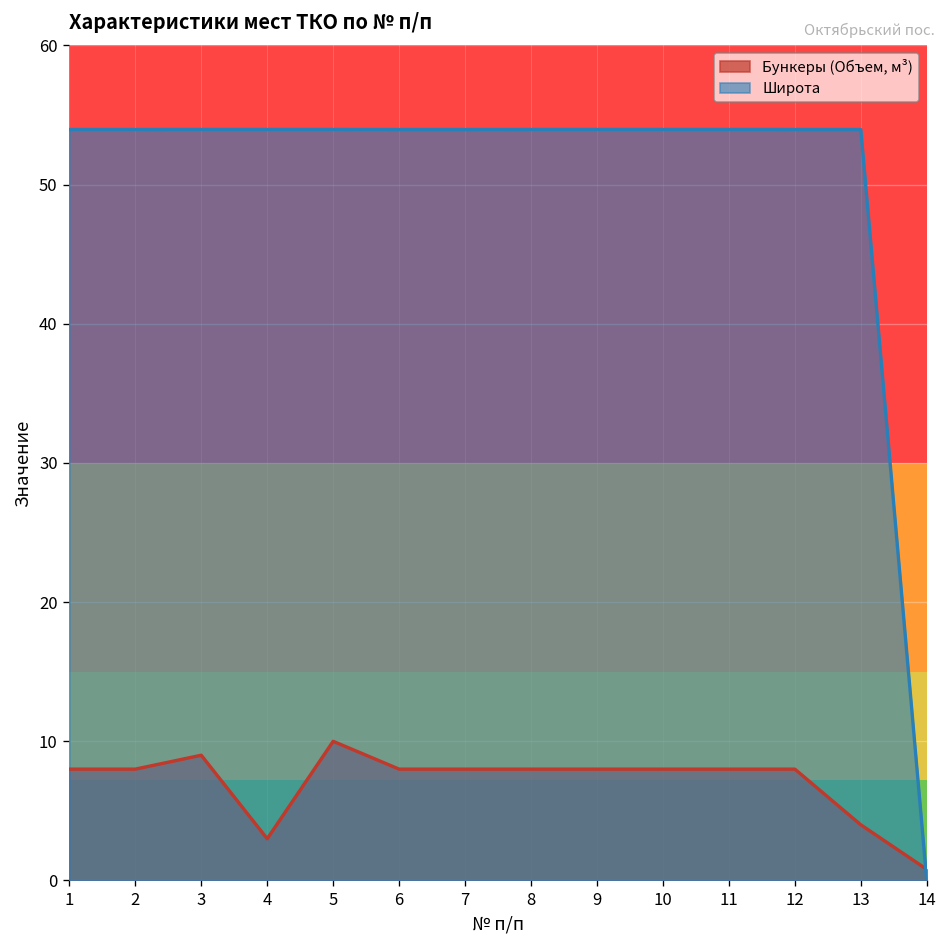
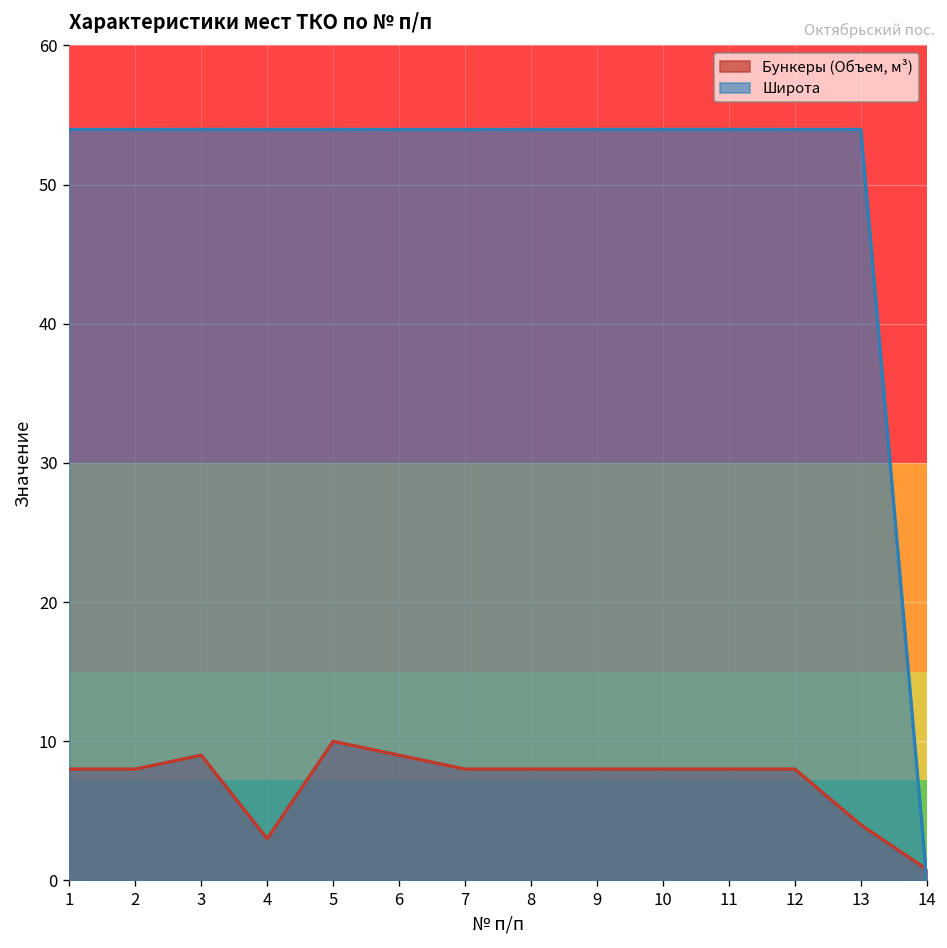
  {
    "Бункеры (Объем, м³)": {
      "1": 8,
      "2": 8,
      "3": 9,
      "4": 3,
      "5": 10,
-     "6": 8,
+     "6": 9,
      "7": 8,
      "8": 8,
      "9": 8,
      "10": 8,
      "11": 8,
      "12": 8,
      "13": 4,
      "14": 1
    },
    "Широта": {
      "1": 54,
      "2": 54,
      "3": 54,
      "4": 54,
      "5": 54,
      "6": 54,
      "7": 54,
      "8": 54,
      "9": 54,
      "10": 54,
      "11": 54,
      "12": 54,
      "13": 54,
      "14": 0
    }
  }
